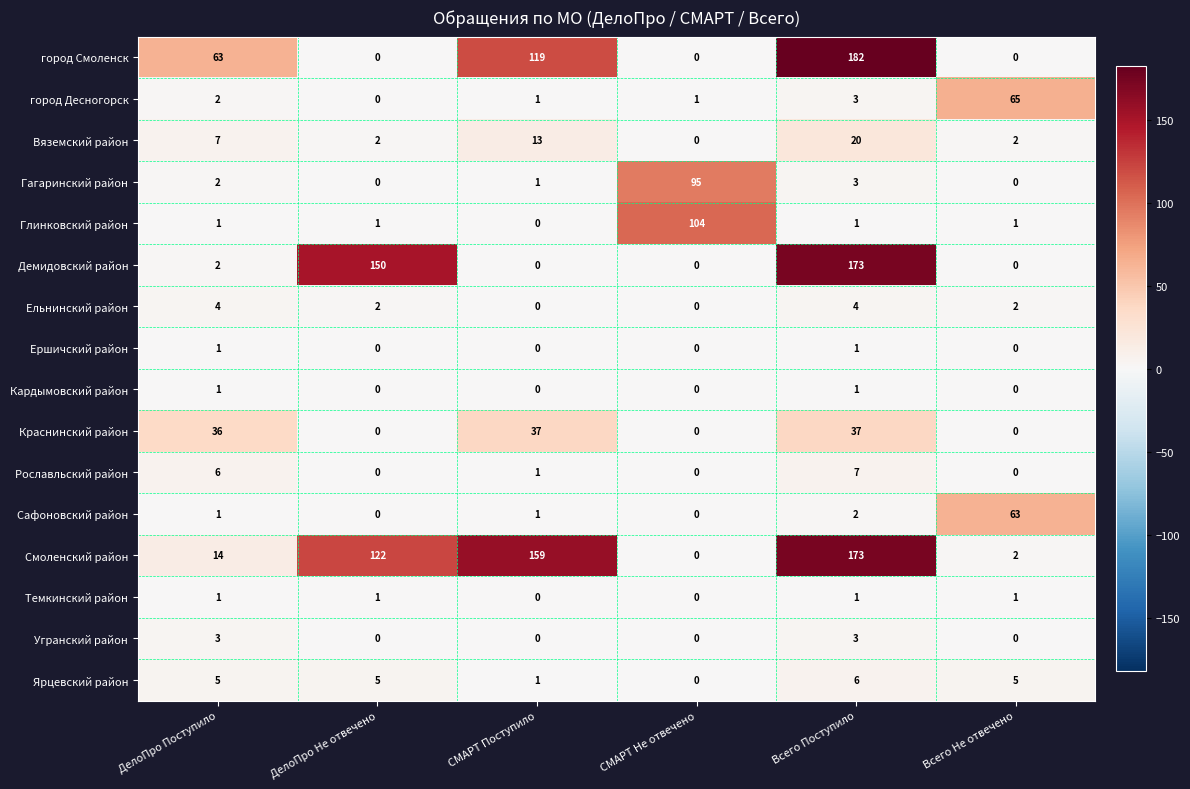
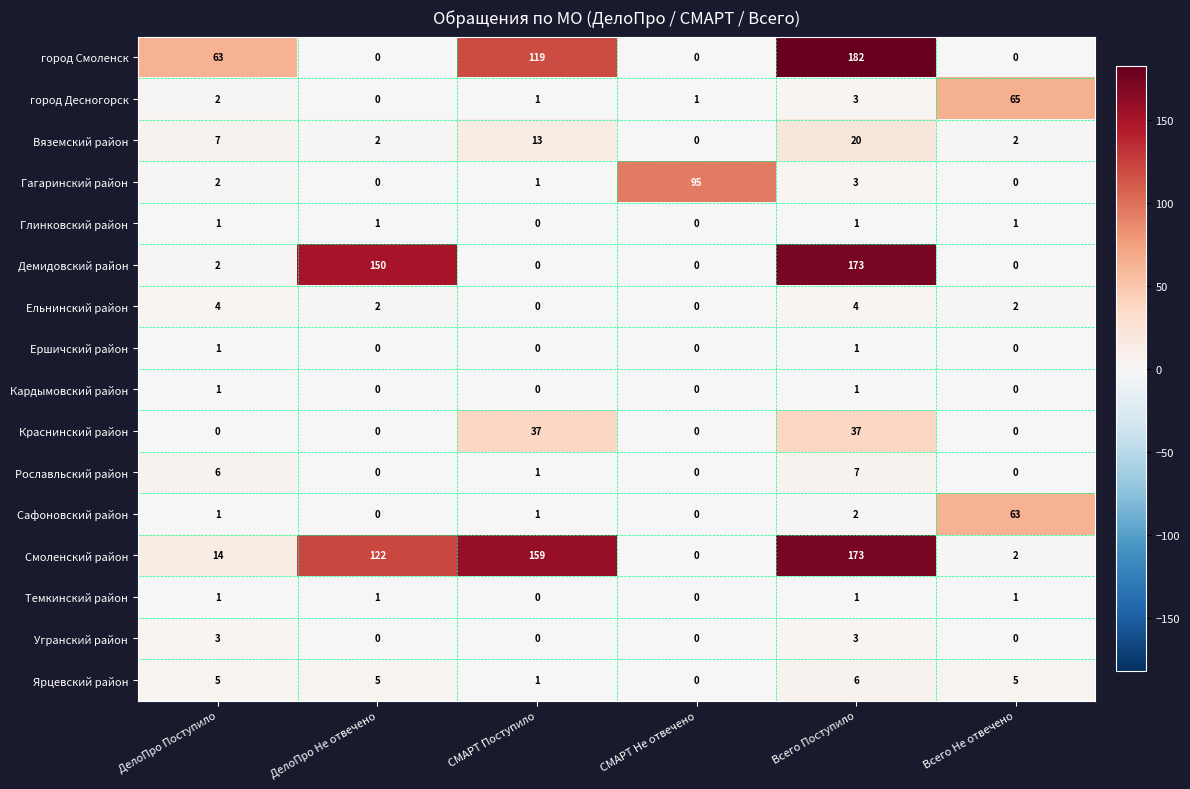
  {
    "город Смоленск": {
      "ДелоПро Поступило": 63,
      "ДелоПро Не отвечено": 0,
      "СМАРТ Поступило": 119,
      "СМАРТ Не отвечено": 0,
      "Всего Поступило": 182,
      "Всего Не отвечено": 0
    },
    "город Десногорск": {
      "ДелоПро Поступило": 2,
      "ДелоПро Не отвечено": 0,
      "СМАРТ Поступило": 1,
      "СМАРТ Не отвечено": 1,
      "Всего Поступило": 3,
      "Всего Не отвечено": 65
    },
    "Вяземский район": {
      "ДелоПро Поступило": 7,
      "ДелоПро Не отвечено": 2,
      "СМАРТ Поступило": 13,
      "СМАРТ Не отвечено": 0,
      "Всего Поступило": 20,
      "Всего Не отвечено": 2
    },
    "Гагаринский район": {
      "ДелоПро Поступило": 2,
      "ДелоПро Не отвечено": 0,
      "СМАРТ Поступило": 1,
      "СМАРТ Не отвечено": 95,
      "Всего Поступило": 3,
      "Всего Не отвечено": 0
    },
    "Глинковский район": {
      "ДелоПро Поступило": 1,
      "ДелоПро Не отвечено": 1,
      "СМАРТ Поступило": 0,
-     "СМАРТ Не отвечено": 104,
+     "СМАРТ Не отвечено": 0,
      "Всего Поступило": 1,
      "Всего Не отвечено": 1
    },
    "Демидовский район": {
      "ДелоПро Поступило": 2,
      "ДелоПро Не отвечено": 150,
      "СМАРТ Поступило": 0,
      "СМАРТ Не отвечено": 0,
      "Всего Поступило": 173,
      "Всего Не отвечено": 0
    },
    "Ельнинский район": {
      "ДелоПро Поступило": 4,
      "ДелоПро Не отвечено": 2,
      "СМАРТ Поступило": 0,
      "СМАРТ Не отвечено": 0,
      "Всего Поступило": 4,
      "Всего Не отвечено": 2
    },
    "Ершичский район": {
      "ДелоПро Поступило": 1,
      "ДелоПро Не отвечено": 0,
      "СМАРТ Поступило": 0,
      "СМАРТ Не отвечено": 0,
      "Всего Поступило": 1,
      "Всего Не отвечено": 0
    },
    "Кардымовский район": {
      "ДелоПро Поступило": 1,
      "ДелоПро Не отвечено": 0,
      "СМАРТ Поступило": 0,
      "СМАРТ Не отвечено": 0,
      "Всего Поступило": 1,
      "Всего Не отвечено": 0
    },
    "Краснинский район": {
-     "ДелоПро Поступило": 36,
+     "ДелоПро Поступило": 0,
      "ДелоПро Не отвечено": 0,
      "СМАРТ Поступило": 37,
      "СМАРТ Не отвечено": 0,
      "Всего Поступило": 37,
      "Всего Не отвечено": 0
    },
    "Рославльский район": {
      "ДелоПро Поступило": 6,
      "ДелоПро Не отвечено": 0,
      "СМАРТ Поступило": 1,
      "СМАРТ Не отвечено": 0,
      "Всего Поступило": 7,
      "Всего Не отвечено": 0
    },
    "Сафоновский район": {
      "ДелоПро Поступило": 1,
      "ДелоПро Не отвечено": 0,
      "СМАРТ Поступило": 1,
      "СМАРТ Не отвечено": 0,
      "Всего Поступило": 2,
      "Всего Не отвечено": 63
    },
    "Смоленский район": {
      "ДелоПро Поступило": 14,
      "ДелоПро Не отвечено": 122,
      "СМАРТ Поступило": 159,
      "СМАРТ Не отвечено": 0,
      "Всего Поступило": 173,
      "Всего Не отвечено": 2
    },
    "Темкинский район": {
      "ДелоПро Поступило": 1,
      "ДелоПро Не отвечено": 1,
      "СМАРТ Поступило": 0,
      "СМАРТ Не отвечено": 0,
      "Всего Поступило": 1,
      "Всего Не отвечено": 1
    },
    "Угранский район": {
      "ДелоПро Поступило": 3,
      "ДелоПро Не отвечено": 0,
      "СМАРТ Поступило": 0,
      "СМАРТ Не отвечено": 0,
      "Всего Поступило": 3,
      "Всего Не отвечено": 0
    },
    "Ярцевский район": {
      "ДелоПро Поступило": 5,
      "ДелоПро Не отвечено": 5,
      "СМАРТ Поступило": 1,
      "СМАРТ Не отвечено": 0,
      "Всего Поступило": 6,
      "Всего Не отвечено": 5
    }
  }
